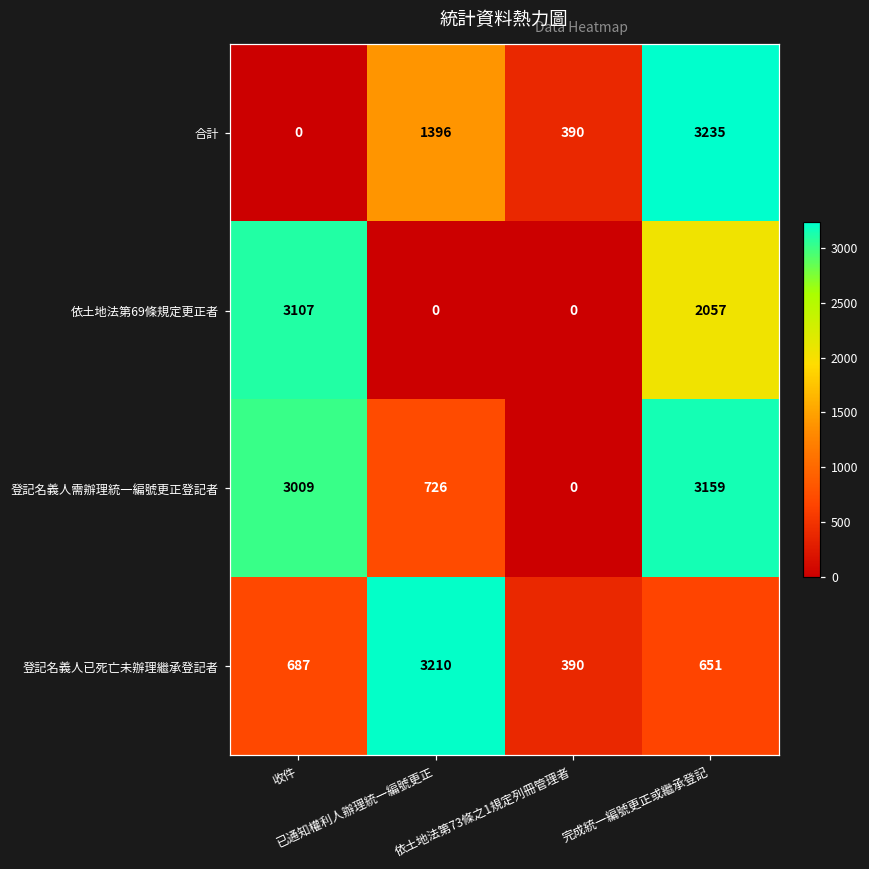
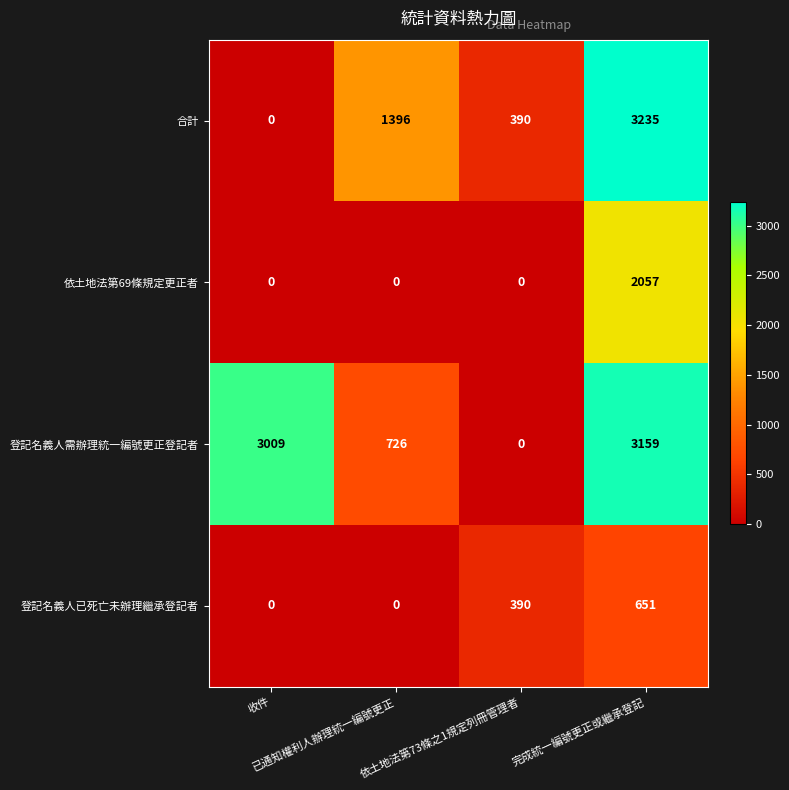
  {
    "合計": {
      "收件": 0,
      "已通知權利人辦理統一編號更正": 1396,
      "依土地法第73條之1規定列冊管理者": 390,
      "完成統一編號更正或繼承登記": 3235
    },
    "依土地法第69條規定更正者": {
-     "收件": 3107,
+     "收件": 0,
      "已通知權利人辦理統一編號更正": 0,
      "依土地法第73條之1規定列冊管理者": 0,
      "完成統一編號更正或繼承登記": 2057
    },
    "登記名義人需辦理統一編號更正登記者": {
      "收件": 3009,
      "已通知權利人辦理統一編號更正": 726,
      "依土地法第73條之1規定列冊管理者": 0,
      "完成統一編號更正或繼承登記": 3159
    },
    "登記名義人已死亡未辦理繼承登記者": {
-     "收件": 687,
-     "已通知權利人辦理統一編號更正": 3210,
+     "收件": 0,
+     "已通知權利人辦理統一編號更正": 0,
      "依土地法第73條之1規定列冊管理者": 390,
      "完成統一編號更正或繼承登記": 651
    }
  }
